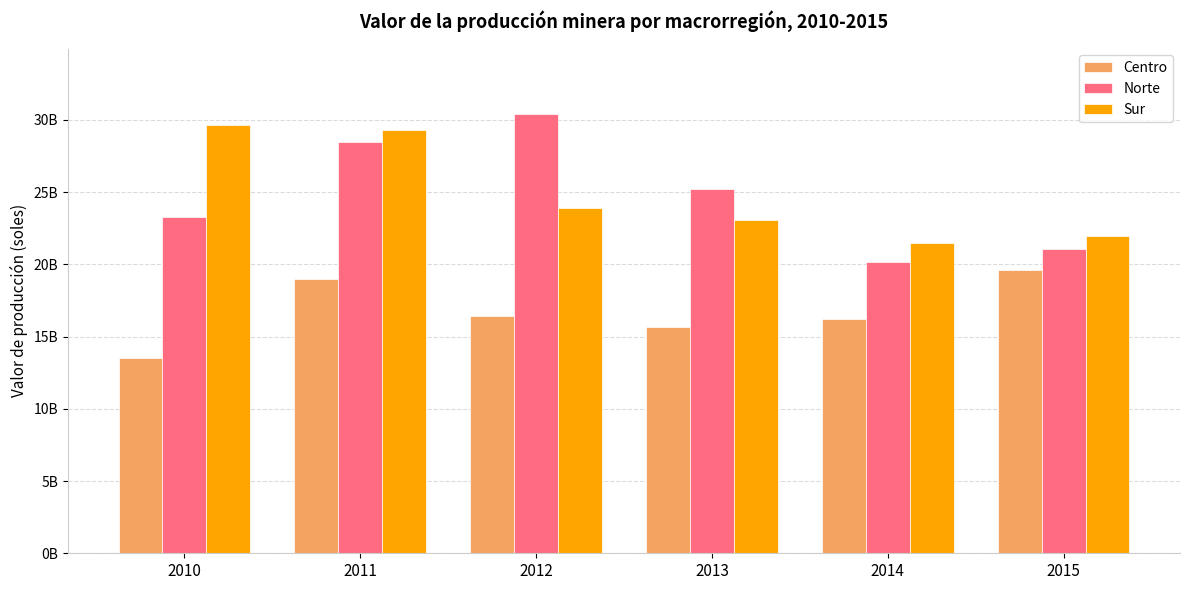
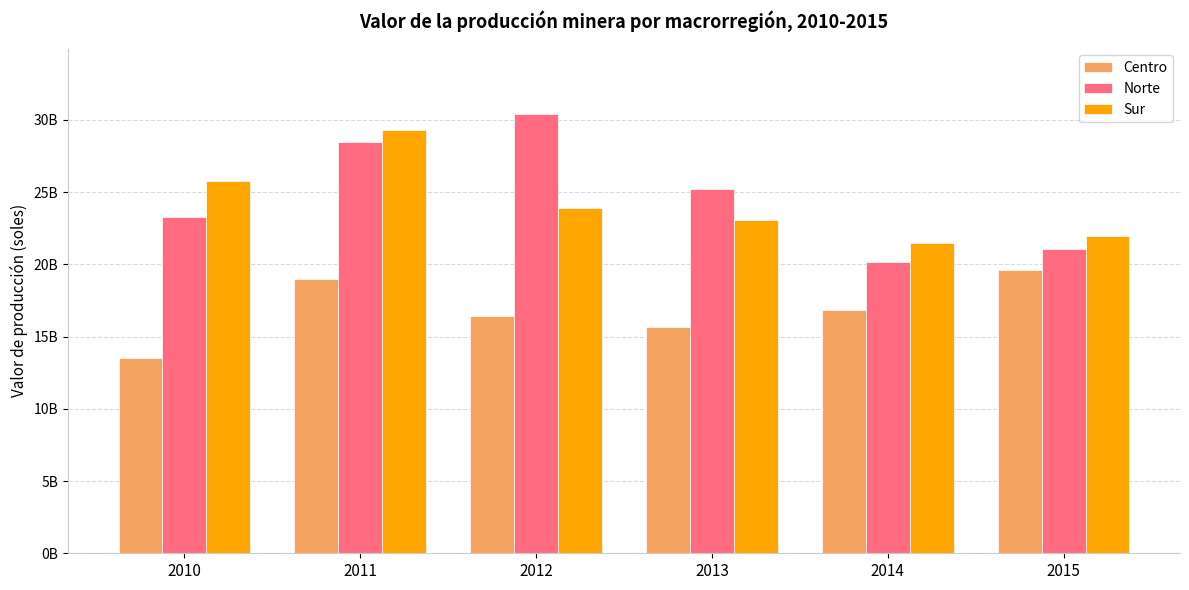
  {
    "Centro": {
      "2010": 13600000000,
      "2011": 19000000000,
      "2012": 16400000000,
      "2013": 15600000000,
-     "2014": 16200000000,
+     "2014": 16900000000,
      "2015": 19600000000
    },
    "Norte": {
      "2010": 23300000000,
      "2011": 28500000000,
      "2012": 30400000000,
      "2013": 25200000000,
      "2014": 20200000000,
      "2015": 21100000000
    },
    "Sur": {
-     "2010": 29600000000,
+     "2010": 25800000000,
      "2011": 29300000000,
      "2012": 23900000000,
      "2013": 23100000000,
      "2014": 21500000000,
      "2015": 22000000000
    }
  }
